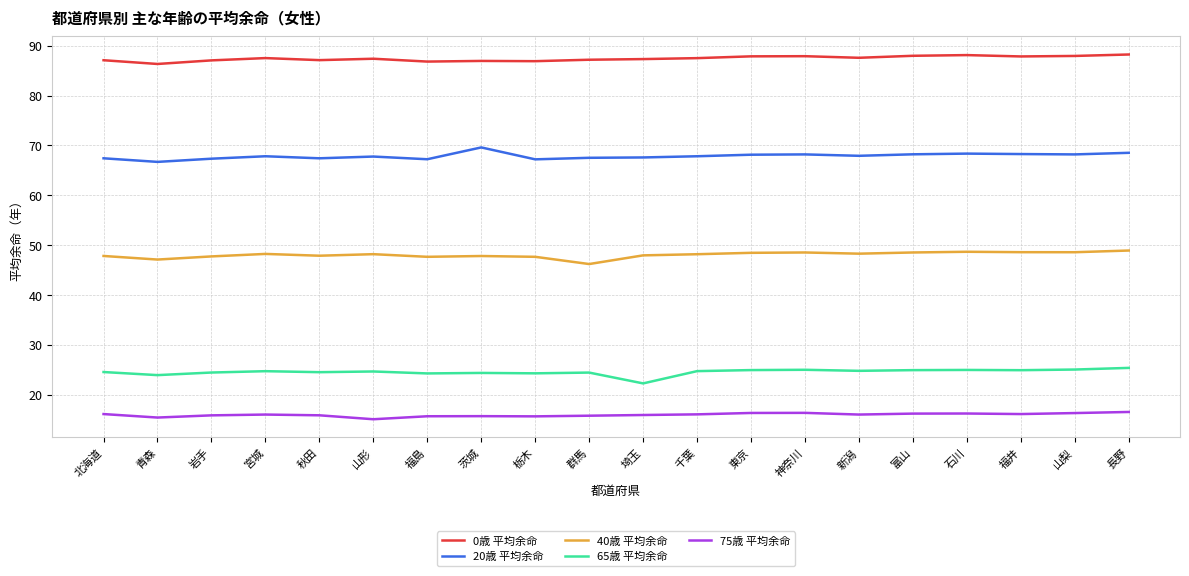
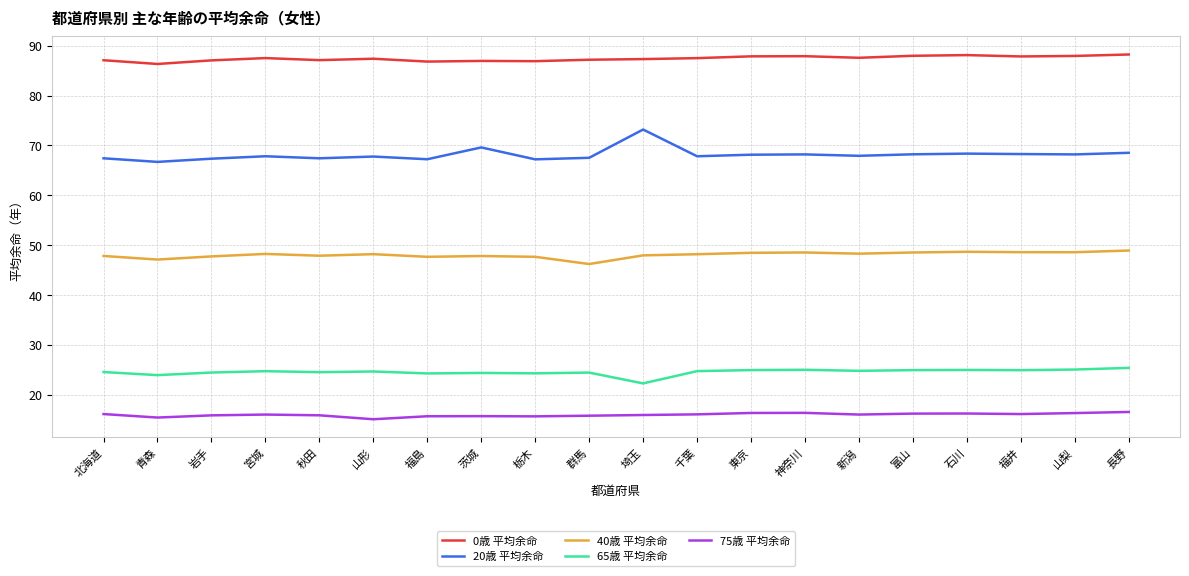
  {
    "0歳 平均余命": {
      "北海道": 87,
      "青森": 86,
      "岩手": 87,
      "宮城": 88,
      "秋田": 87,
      "山形": 87,
      "福島": 87,
      "茨城": 87,
      "栃木": 87,
      "群馬": 87,
      "埼玉": 87,
      "千葉": 88,
      "東京": 88,
      "神奈川": 88,
      "新潟": 88,
      "富山": 88,
      "石川": 88,
      "福井": 88,
      "山梨": 88,
      "長野": 88
    },
    "20歳 平均余命": {
      "北海道": 67,
      "青森": 67,
      "岩手": 67,
      "宮城": 68,
      "秋田": 67,
      "山形": 68,
      "福島": 67,
      "茨城": 70,
      "栃木": 67,
      "群馬": 68,
-     "埼玉": 68,
+     "埼玉": 73,
      "千葉": 68,
      "東京": 68,
      "神奈川": 68,
      "新潟": 68,
      "富山": 68,
      "石川": 68,
      "福井": 68,
      "山梨": 68,
      "長野": 69
    },
    "40歳 平均余命": {
      "北海道": 48,
      "青森": 47,
      "岩手": 48,
      "宮城": 48,
      "秋田": 48,
      "山形": 48,
      "福島": 48,
      "茨城": 48,
      "栃木": 48,
      "群馬": 46,
      "埼玉": 48,
      "千葉": 48,
      "東京": 48,
      "神奈川": 49,
      "新潟": 48,
      "富山": 49,
      "石川": 49,
      "福井": 49,
      "山梨": 49,
      "長野": 49
    },
    "65歳 平均余命": {
      "北海道": 25,
      "青森": 24,
      "岩手": 24,
      "宮城": 25,
      "秋田": 25,
      "山形": 25,
      "福島": 24,
      "茨城": 24,
      "栃木": 24,
      "群馬": 24,
      "埼玉": 22,
      "千葉": 25,
      "東京": 25,
      "神奈川": 25,
      "新潟": 25,
      "富山": 25,
      "石川": 25,
      "福井": 25,
      "山梨": 25,
      "長野": 25
    },
    "75歳 平均余命": {
      "北海道": 16,
      "青森": 15,
      "岩手": 16,
      "宮城": 16,
      "秋田": 16,
      "山形": 15,
      "福島": 16,
      "茨城": 16,
      "栃木": 16,
      "群馬": 16,
      "埼玉": 16,
      "千葉": 16,
      "東京": 16,
      "神奈川": 16,
      "新潟": 16,
      "富山": 16,
      "石川": 16,
      "福井": 16,
      "山梨": 16,
      "長野": 17
    }
  }
